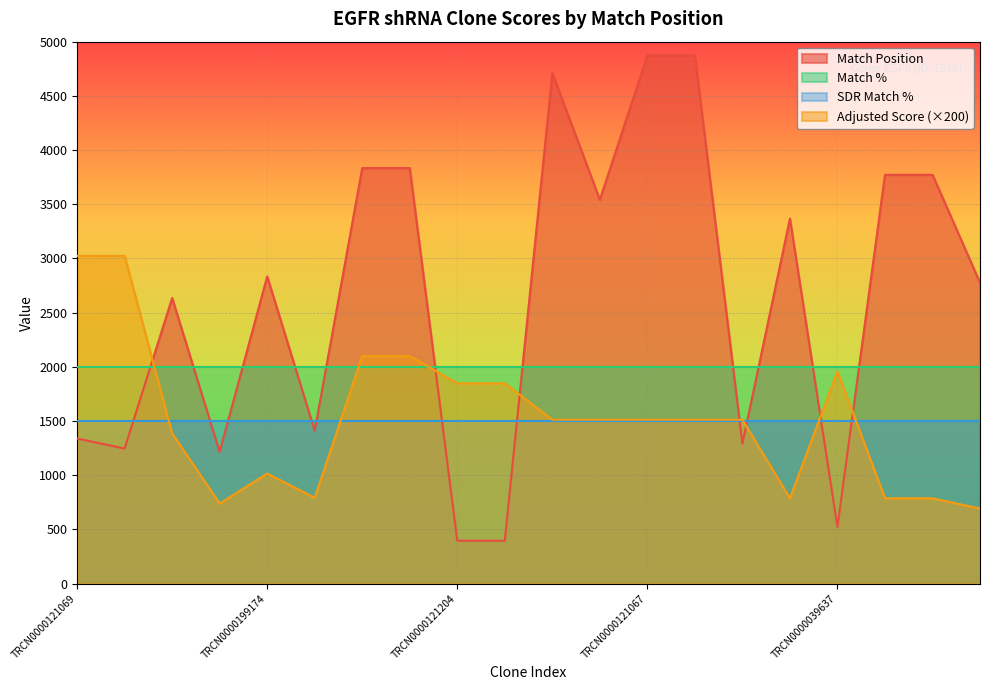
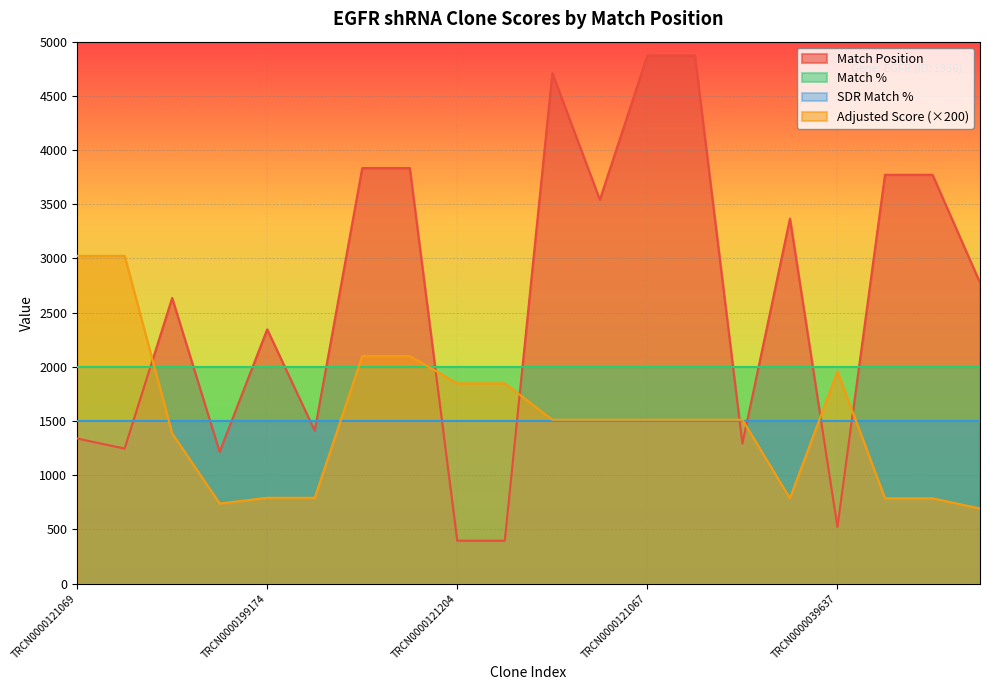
  {
    "Match Position": {
      "TRCN0000121069": 1340,
-     "TRCN0000199174": 2830,
+     "TRCN0000199174": 2350,
      "TRCN0000121204": 400,
      "TRCN0000121067": 4870,
      "TRCN0000039637": 520
    },
    "Match %": {
      "TRCN0000121069": 2000,
      "TRCN0000199174": 2000,
      "TRCN0000121204": 2000,
      "TRCN0000121067": 2000,
      "TRCN0000039637": 2000
    },
    "SDR Match %": {
      "TRCN0000121069": 1500,
      "TRCN0000199174": 1500,
      "TRCN0000121204": 1500,
      "TRCN0000039637": 1500
    },
    "Adjusted Score (×200)": {
      "TRCN0000121069": 3020,
-     "TRCN0000199174": 1020,
+     "TRCN0000199174": 790,
      "TRCN0000121204": 1850,
      "TRCN0000039637": 1960
    }
  }
